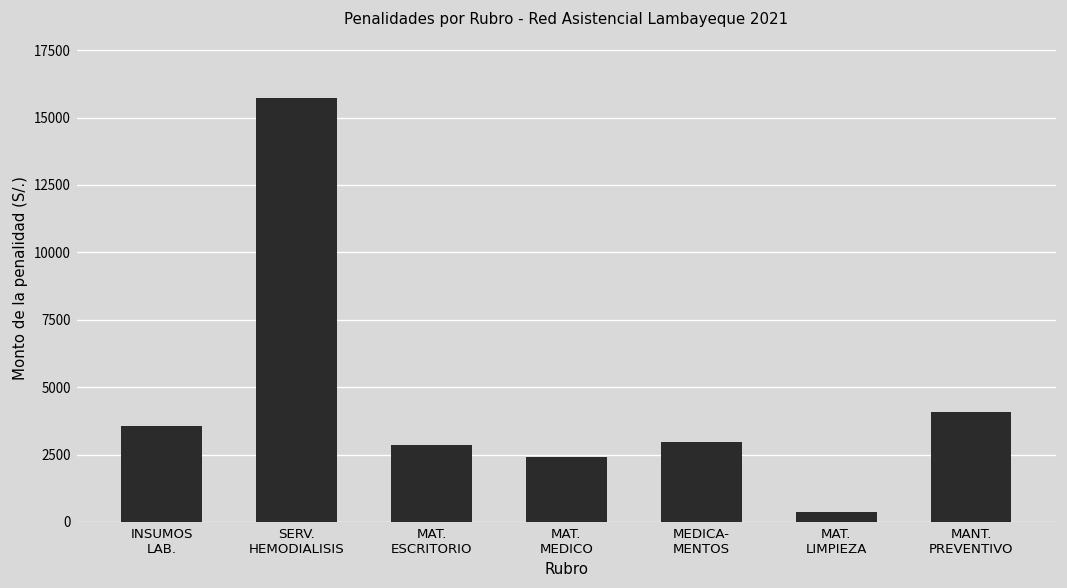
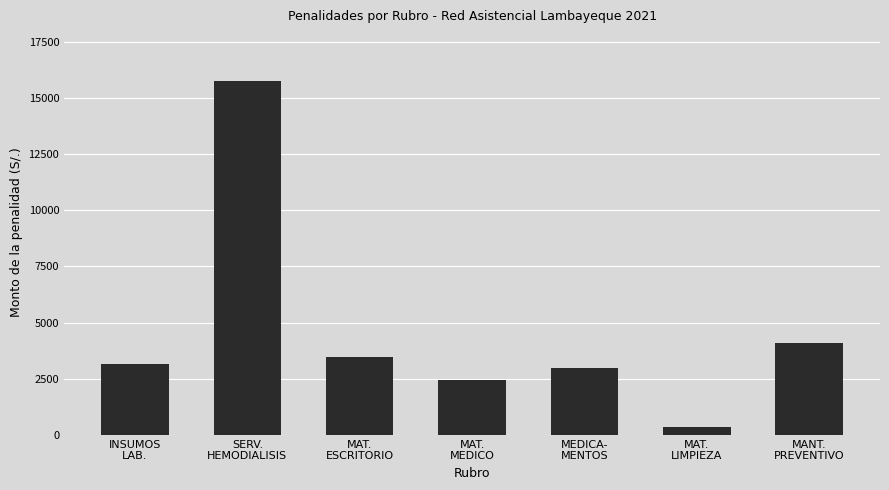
  {
-   "INSUMOS LAB.": 3600,
+   "INSUMOS LAB.": 3100,
    "SERV. HEMODIALISIS": 15700,
-   "MAT. ESCRITORIO": 2900,
+   "MAT. ESCRITORIO": 3500,
    "MAT. MEDICO": 2400,
    "MEDICA- MENTOS": 3000,
    "MAT. LIMPIEZA": 400,
    "MANT. PREVENTIVO": 4100
  }
